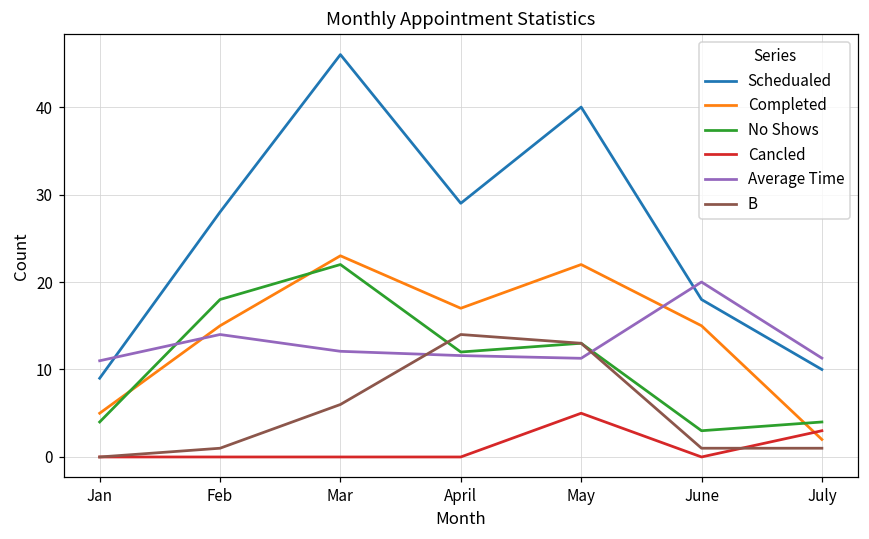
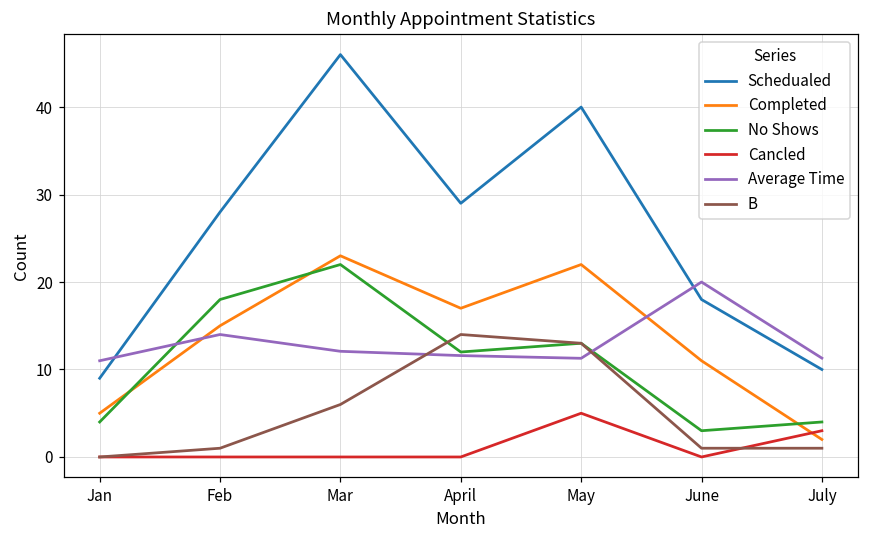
  {
    "Schedualed": {
      "Jan": 9,
      "Feb": 28,
      "Mar": 46,
      "April": 29,
      "May": 40,
      "June": 18,
      "July": 10
    },
    "Completed": {
      "Jan": 5,
      "Feb": 15,
      "Mar": 23,
      "April": 17,
      "May": 22,
-     "June": 15,
+     "June": 11,
      "July": 2
    },
    "No Shows": {
      "Jan": 4,
      "Feb": 18,
      "Mar": 22,
      "April": 12,
      "June": 3,
      "July": 4
    },
    "Cancled": {
      "Feb": 0,
      "Mar": 0,
      "April": 0,
      "May": 5,
      "June": 0,
      "July": 3
    },
    "Average Time": {
      "Jan": 11,
      "Feb": 14,
      "Mar": 12,
      "April": 12,
      "May": 11,
      "June": 20,
      "July": 11
    },
    "B": {
      "Feb": 1,
      "Mar": 6,
      "April": 14,
      "June": 1,
      "July": 1
    }
  }
